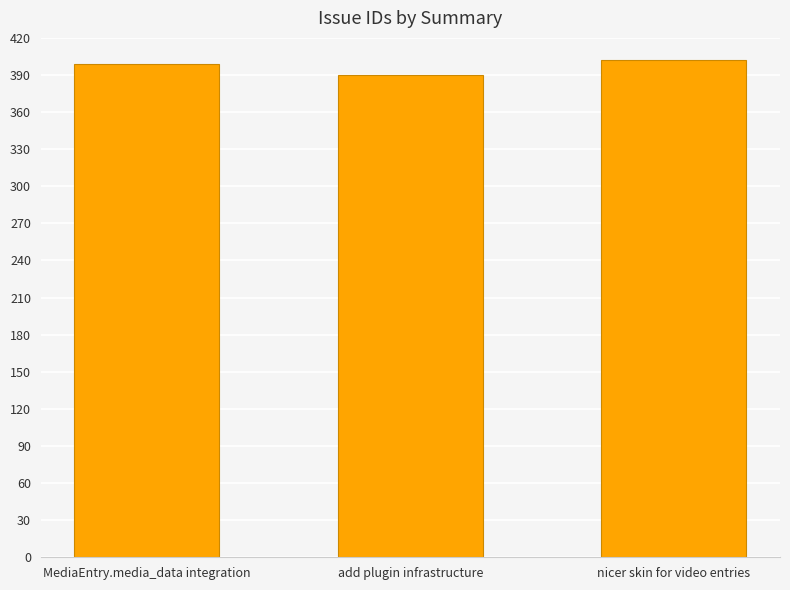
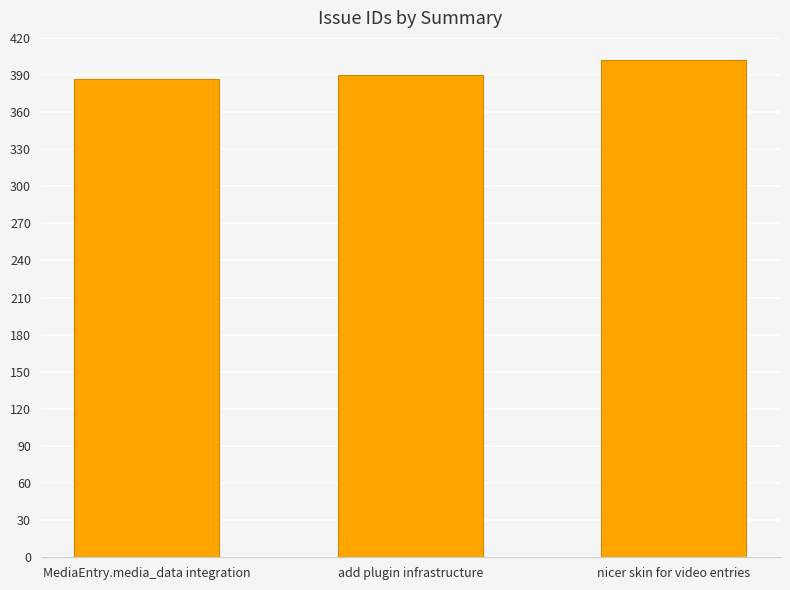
  {
-   "MediaEntry.media_data integration": 399,
+   "MediaEntry.media_data integration": 387,
    "add plugin infrastructure": 390,
    "nicer skin for video entries": 402
  }
